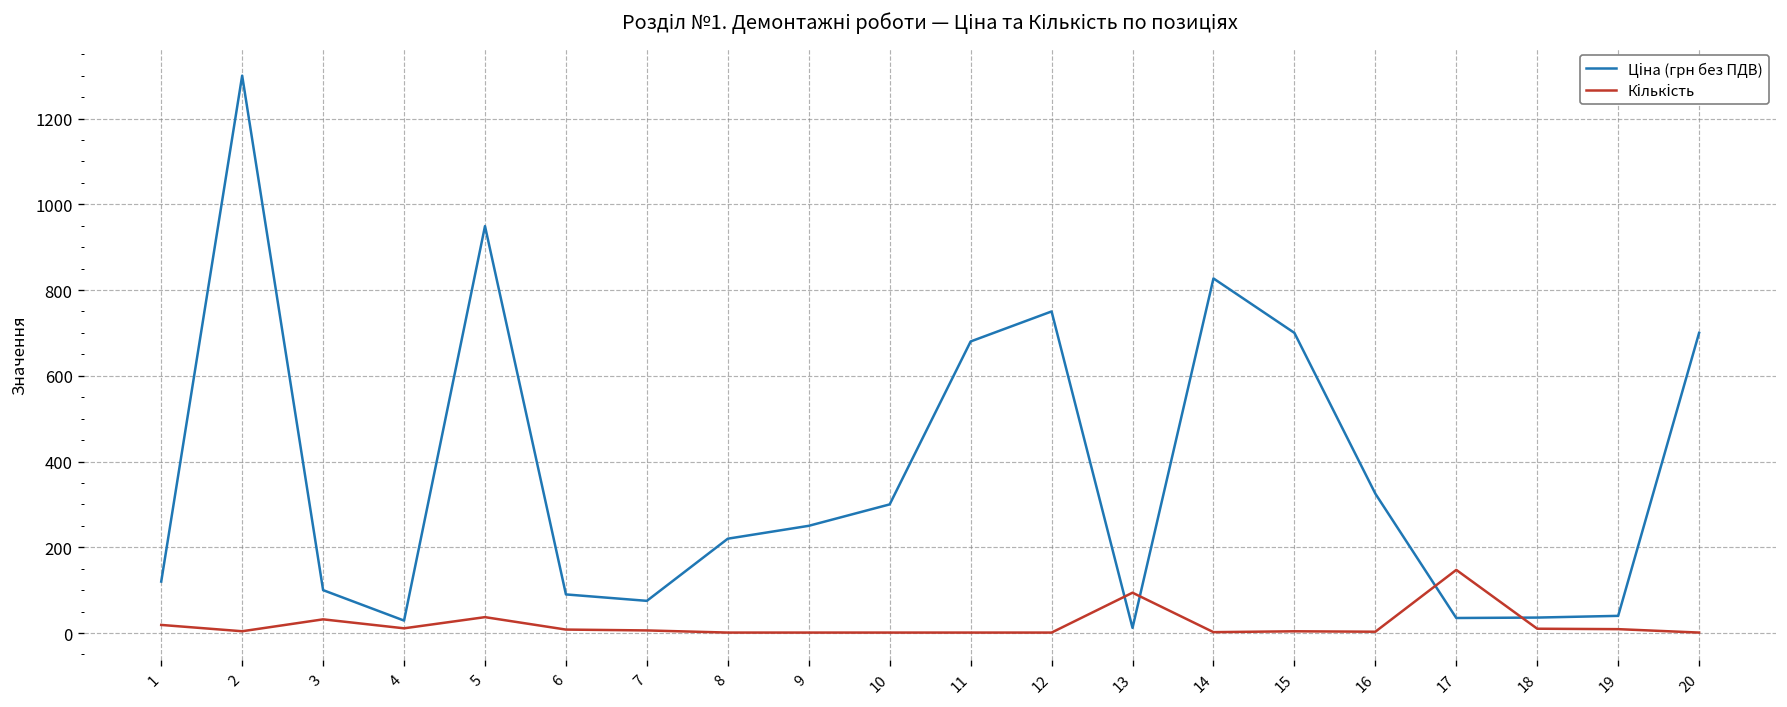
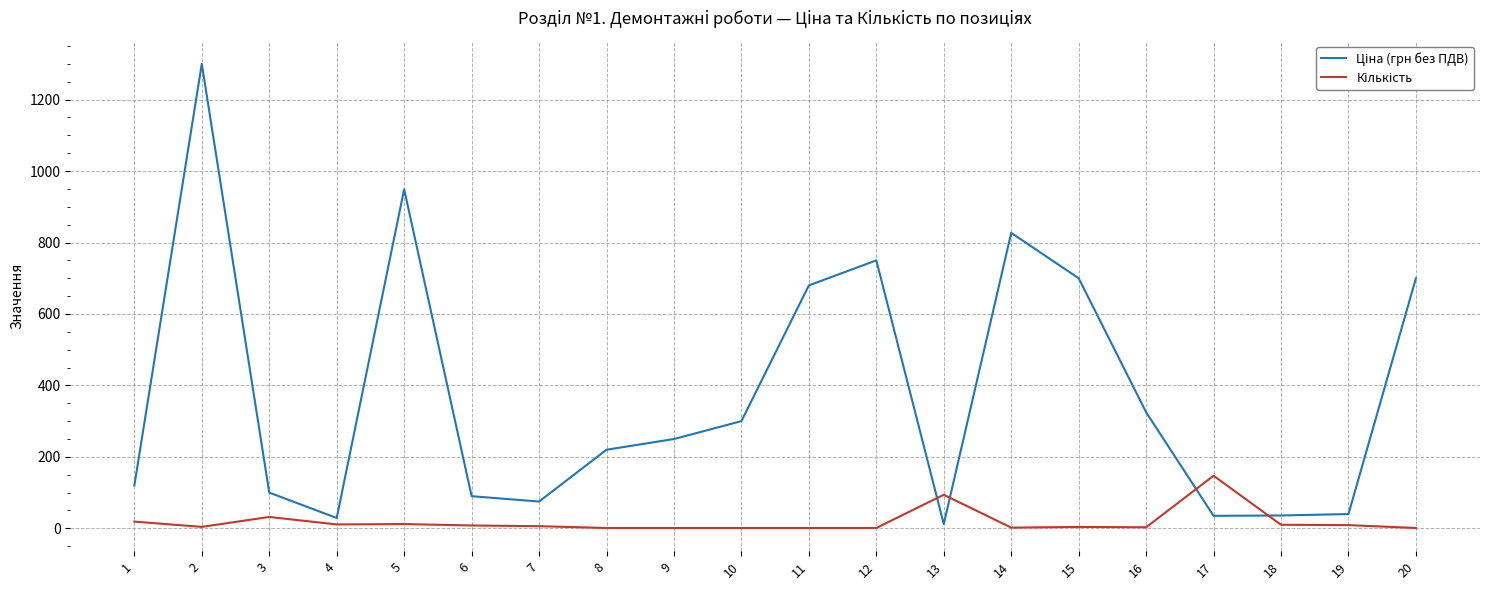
  {
    "Ціна (грн без ПДВ)": {
      "1": 120,
      "2": 1300,
      "3": 100,
      "4": 30,
      "5": 950,
      "6": 90,
      "7": 80,
      "8": 220,
      "9": 250,
      "10": 300,
      "11": 680,
      "12": 750,
      "13": 10,
      "14": 830,
      "15": 700,
      "16": 330,
      "17": 40,
      "18": 40,
      "19": 40,
      "20": 700
    },
    "Кількість": {
      "1": 20,
      "2": 0,
      "3": 30,
      "4": 10,
-     "5": 40,
+     "5": 10,
      "6": 10,
      "7": 10,
      "8": 0,
      "9": 0,
      "10": 0,
      "11": 0,
      "12": 0,
      "13": 90,
      "14": 0,
      "15": 0,
      "16": 0,
      "17": 150,
      "18": 10,
      "19": 10,
      "20": 0
    }
  }
